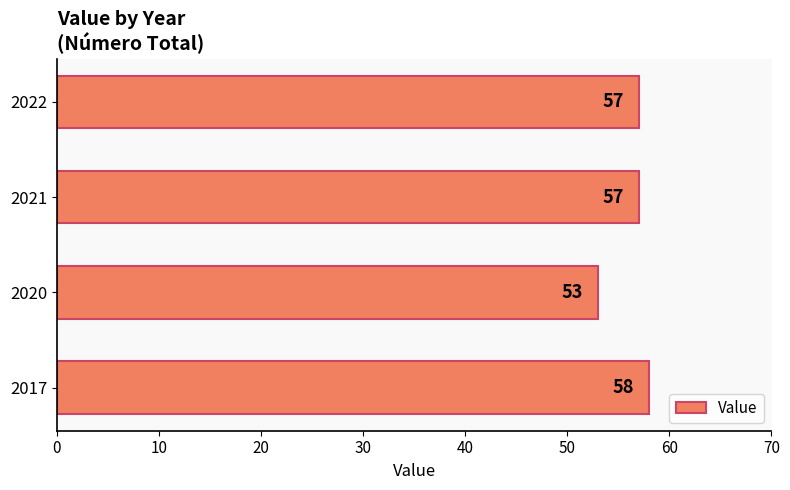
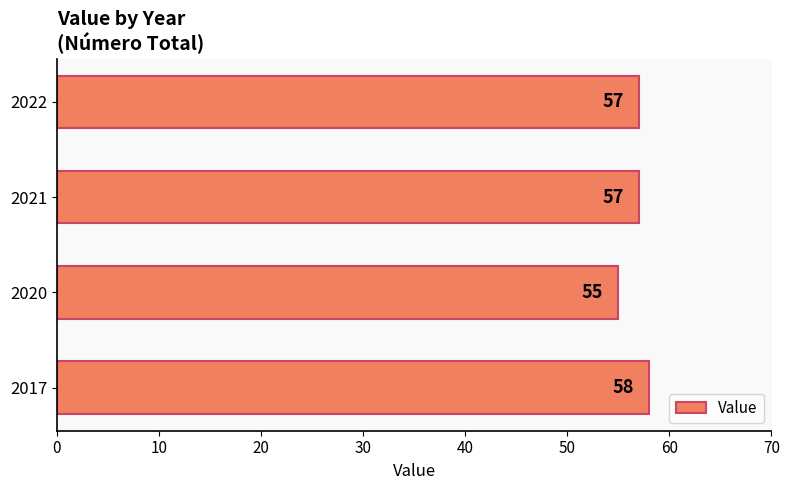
  {
    "2022": 57,
    "2021": 57,
-   "2020": 53,
+   "2020": 55,
    "2017": 58
  }
